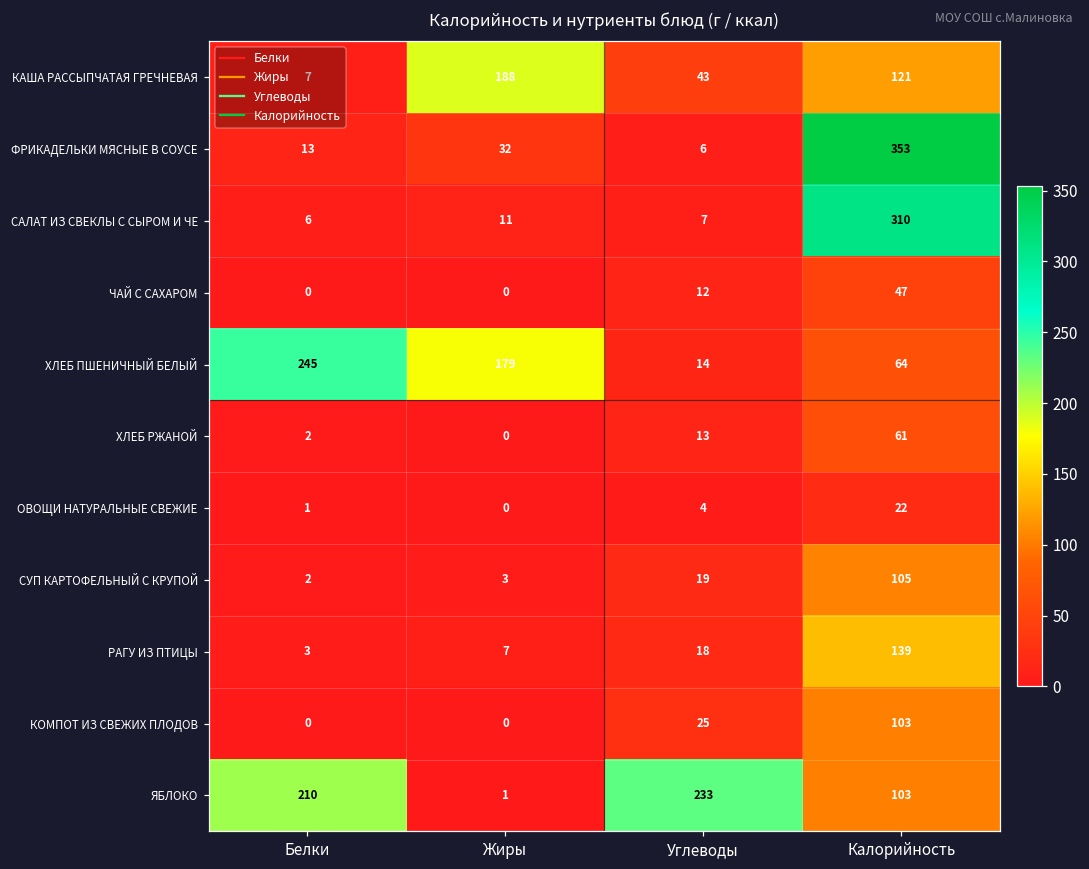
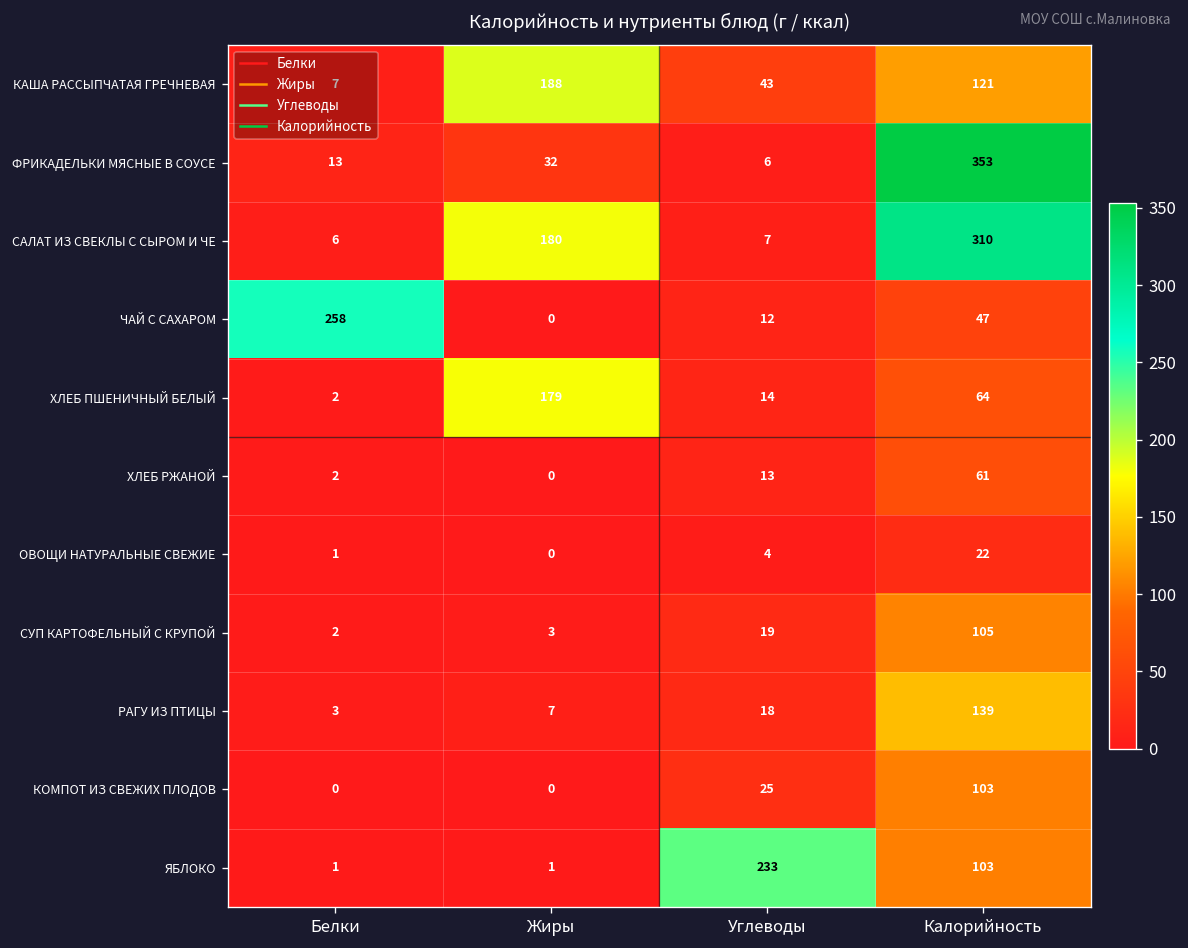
  {
    "КАША РАССЫПЧАТАЯ ГРЕЧНЕВАЯ": {
      "Жиры": 188,
      "Углеводы": 43,
      "Калорийность": 121
    },
    "ФРИКАДЕЛЬКИ МЯСНЫЕ В СОУСЕ": {
      "Белки": 13,
      "Жиры": 32,
      "Углеводы": 6,
      "Калорийность": 353
    },
    "САЛАТ ИЗ СВЕКЛЫ С СЫРОМ И ЧЕ": {
      "Белки": 6,
-     "Жиры": 11,
+     "Жиры": 180,
      "Углеводы": 7,
      "Калорийность": 310
    },
    "ЧАЙ С САХАРОМ": {
-     "Белки": 0,
+     "Белки": 258,
      "Жиры": 0,
      "Углеводы": 12,
      "Калорийность": 47
    },
    "ХЛЕБ ПШЕНИЧНЫЙ БЕЛЫЙ": {
-     "Белки": 245,
+     "Белки": 2,
      "Жиры": 179,
      "Углеводы": 14,
      "Калорийность": 64
    },
    "ХЛЕБ РЖАНОЙ": {
      "Белки": 2,
      "Жиры": 0,
      "Углеводы": 13,
      "Калорийность": 61
    },
    "ОВОЩИ НАТУРАЛЬНЫЕ СВЕЖИЕ": {
      "Белки": 1,
      "Жиры": 0,
      "Углеводы": 4,
      "Калорийность": 22
    },
    "СУП КАРТОФЕЛЬНЫЙ С КРУПОЙ": {
      "Белки": 2,
      "Жиры": 3,
      "Углеводы": 19,
      "Калорийность": 105
    },
    "РАГУ ИЗ ПТИЦЫ": {
      "Белки": 3,
      "Жиры": 7,
      "Углеводы": 18,
      "Калорийность": 139
    },
    "КОМПОТ ИЗ СВЕЖИХ ПЛОДОВ": {
      "Белки": 0,
      "Жиры": 0,
      "Углеводы": 25,
      "Калорийность": 103
    },
    "ЯБЛОКО": {
-     "Белки": 210,
+     "Белки": 1,
      "Жиры": 1,
      "Углеводы": 233,
      "Калорийность": 103
    }
  }
